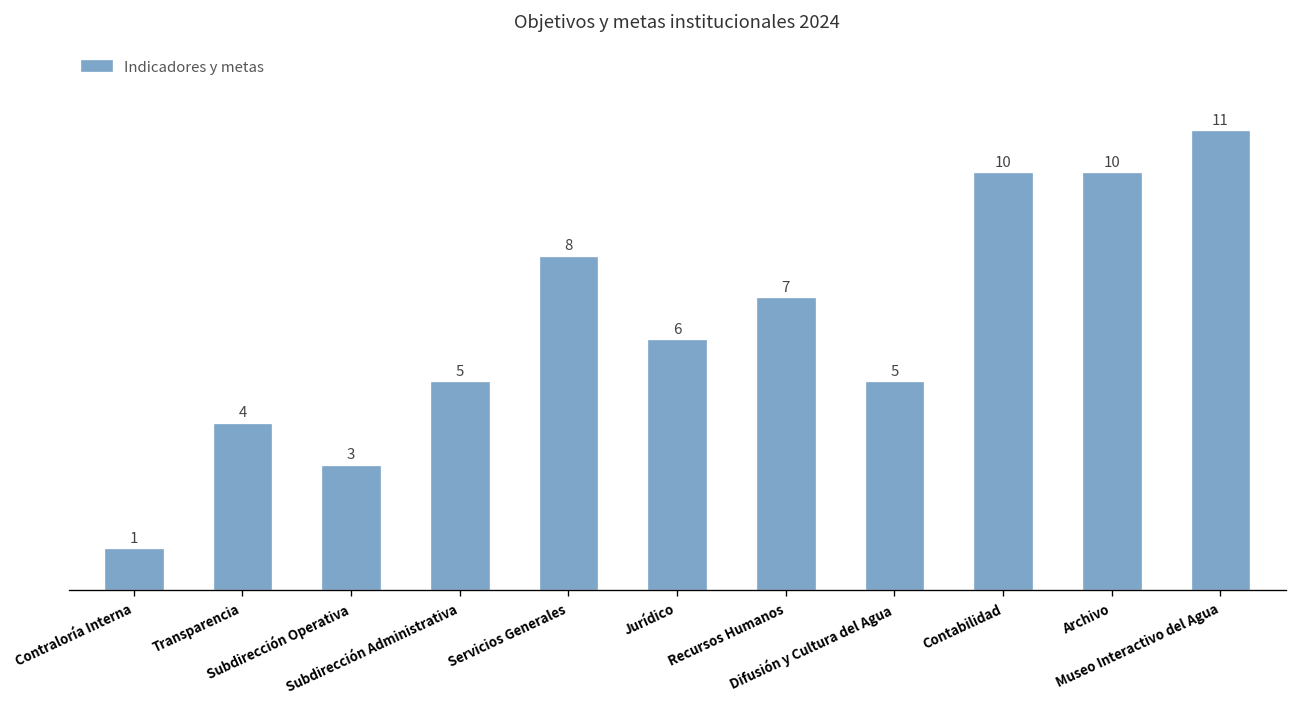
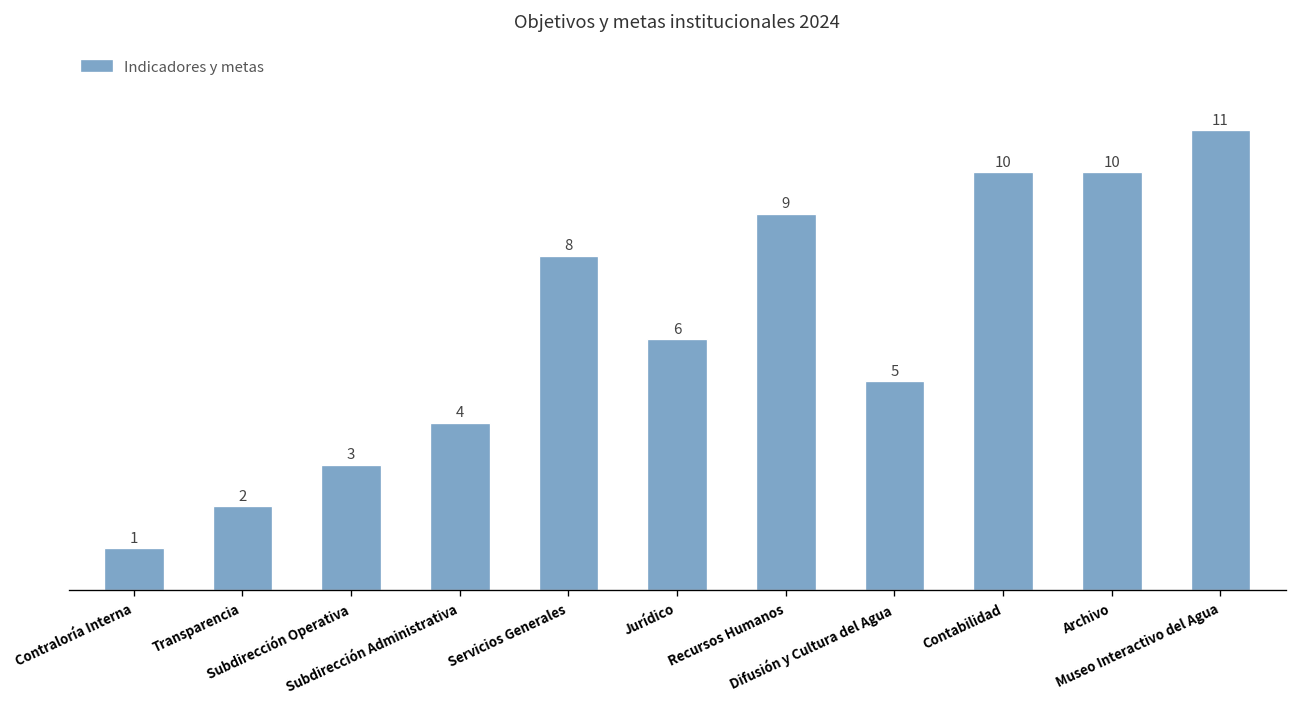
  {
    "Contraloría Interna": 1,
-   "Transparencia": 4,
+   "Transparencia": 2,
    "Subdirección Operativa": 3,
-   "Subdirección Administrativa": 5,
+   "Subdirección Administrativa": 4,
    "Servicios Generales": 8,
    "Jurídico": 6,
-   "Recursos Humanos": 7,
+   "Recursos Humanos": 9,
    "Difusión y Cultura del Agua": 5,
    "Contabilidad": 10,
    "Archivo": 10,
    "Museo Interactivo del Agua": 11
  }
